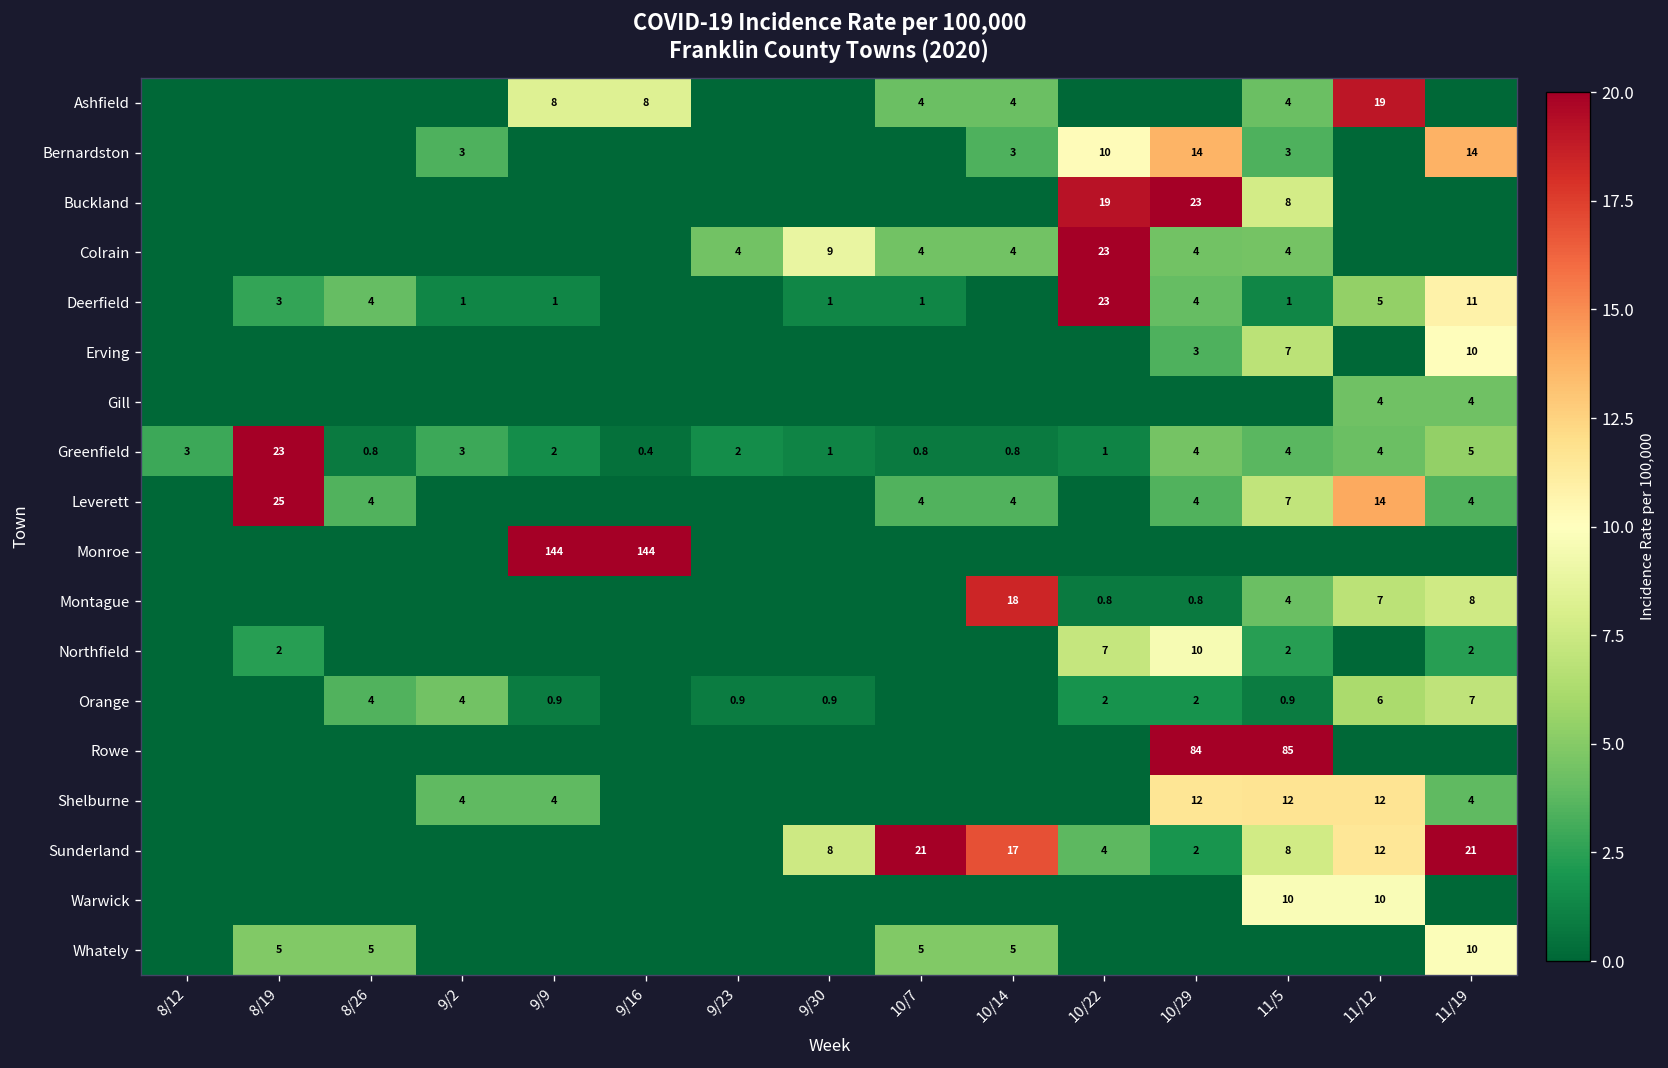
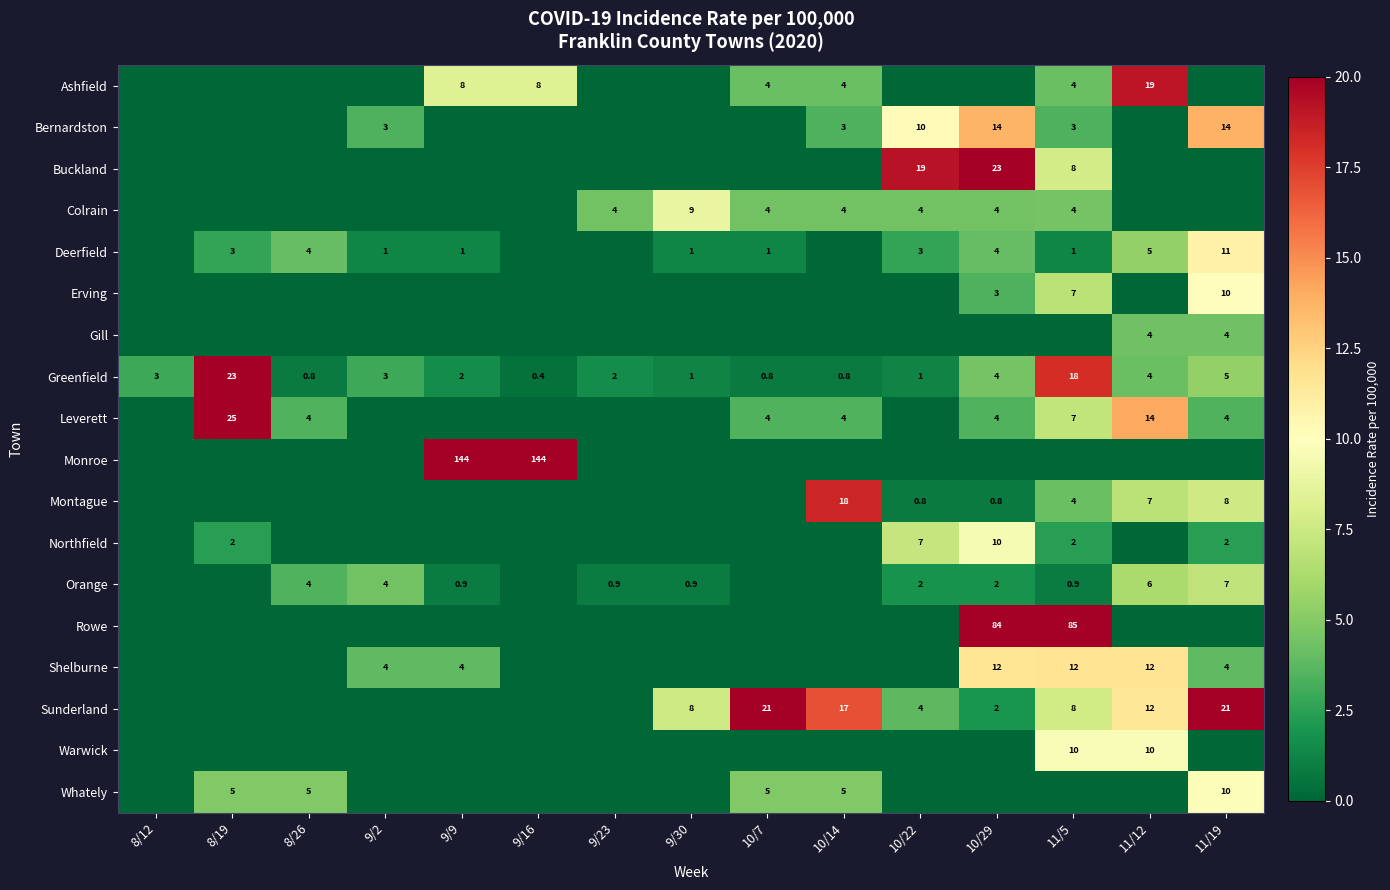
  {
    "Ashfield": {
      "9/9": 8,
      "9/16": 8,
      "10/7": 4,
      "10/14": 4,
      "11/5": 4,
      "11/12": 19
    },
    "Bernardston": {
      "9/2": 3,
      "10/14": 3,
      "10/22": 10,
      "10/29": 14,
      "11/5": 3,
      "11/19": 14
    },
    "Buckland": {
      "10/22": 19,
      "10/29": 23,
      "11/5": 8
    },
    "Colrain": {
      "9/23": 4,
      "9/30": 9,
      "10/7": 4,
      "10/14": 4,
-     "10/22": 23,
+     "10/22": 4,
      "10/29": 4,
      "11/5": 4
    },
    "Deerfield": {
      "8/19": 3,
      "8/26": 4,
      "9/2": 1,
      "9/9": 1,
      "9/30": 1,
      "10/7": 1,
-     "10/22": 23,
+     "10/22": 3,
      "10/29": 4,
      "11/5": 1,
      "11/12": 5,
      "11/19": 11
    },
    "Erving": {
      "10/29": 3,
      "11/5": 7,
      "11/19": 10
    },
    "Gill": {
      "11/12": 4,
      "11/19": 4
    },
    "Greenfield": {
      "8/12": 3,
      "8/19": 23,
      "8/26": 0.8,
      "9/2": 3,
      "9/9": 2,
      "9/16": 0.4,
      "9/23": 2,
      "9/30": 1,
      "10/7": 0.8,
      "10/14": 0.8,
      "10/22": 1,
      "10/29": 4,
-     "11/5": 4,
+     "11/5": 18,
      "11/12": 4,
      "11/19": 5
    },
    "Leverett": {
      "8/19": 25,
      "8/26": 4,
      "10/7": 4,
      "10/14": 4,
      "10/29": 4,
      "11/5": 7,
      "11/12": 14,
      "11/19": 4
    },
    "Monroe": {
      "9/9": 144,
      "9/16": 144
    },
    "Montague": {
      "10/14": 18,
      "10/22": 0.8,
      "10/29": 0.8,
      "11/5": 4,
      "11/12": 7,
      "11/19": 8
    },
    "Northfield": {
      "8/19": 2,
      "10/22": 7,
      "10/29": 10,
      "11/5": 2,
      "11/19": 2
    },
    "Orange": {
      "8/26": 4,
      "9/2": 4,
      "9/9": 0.9,
      "9/23": 0.9,
      "9/30": 0.9,
      "10/22": 2,
      "10/29": 2,
      "11/5": 0.9,
      "11/12": 6,
      "11/19": 7
    },
    "Rowe": {
      "10/29": 84,
      "11/5": 85
    },
    "Shelburne": {
      "9/2": 4,
      "9/9": 4,
      "10/29": 12,
      "11/5": 12,
      "11/12": 12,
      "11/19": 4
    },
    "Sunderland": {
      "9/30": 8,
      "10/7": 21,
      "10/14": 17,
      "10/22": 4,
      "10/29": 2,
      "11/5": 8,
      "11/12": 12,
      "11/19": 21
    },
    "Warwick": {
      "11/5": 10,
      "11/12": 10
    },
    "Whately": {
      "8/19": 5,
      "8/26": 5,
      "10/7": 5,
      "10/14": 5,
      "11/19": 10
    }
  }
